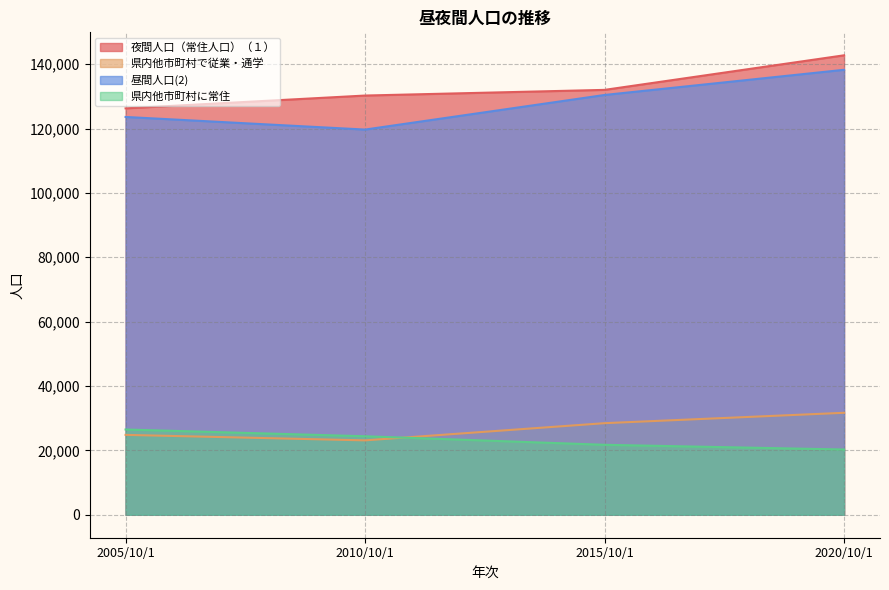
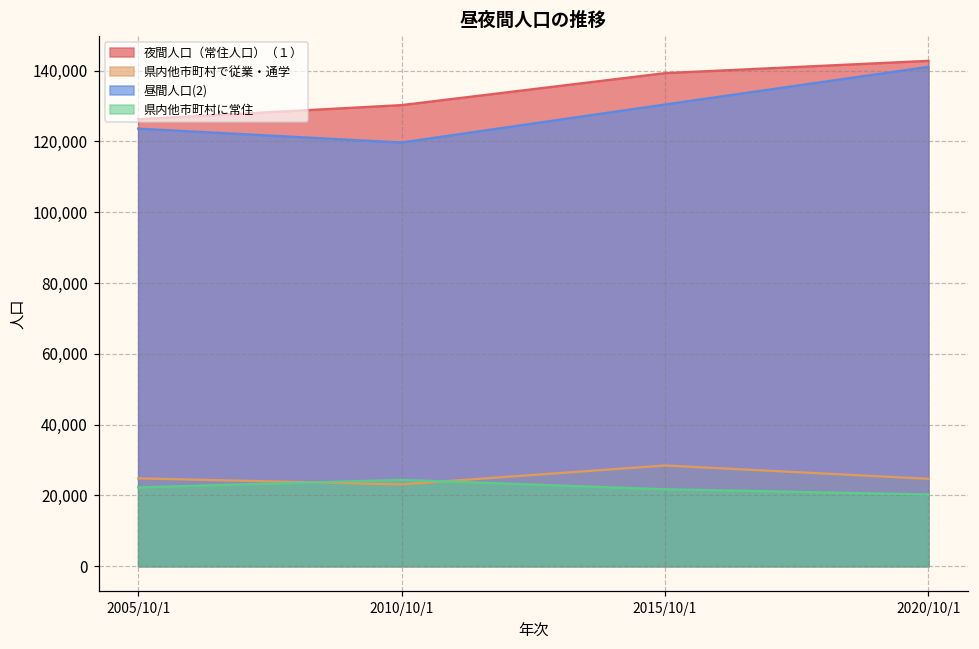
  {
    "夜間人口（常住人口）（１）": {
      "2005/10/1": "126,000",
      "2010/10/1": "130,000",
-     "2015/10/1": "132,000",
+     "2015/10/1": "139,000",
      "2020/10/1": "143,000"
    },
    "県内他市町村で従業・通学": {
      "2005/10/1": "25,000",
      "2010/10/1": "23,000",
      "2015/10/1": "28,000",
-     "2020/10/1": "32,000"
+     "2020/10/1": "25,000"
    },
    "昼間人口(2)": {
      "2005/10/1": "124,000",
      "2010/10/1": "120,000",
      "2015/10/1": "130,000",
-     "2020/10/1": "138,000"
+     "2020/10/1": "141,000"
    },
    "県内他市町村に常住": {
-     "2005/10/1": "26,000",
+     "2005/10/1": "22,000",
      "2010/10/1": "24,000",
      "2015/10/1": "22,000",
      "2020/10/1": "20,000"
    }
  }
